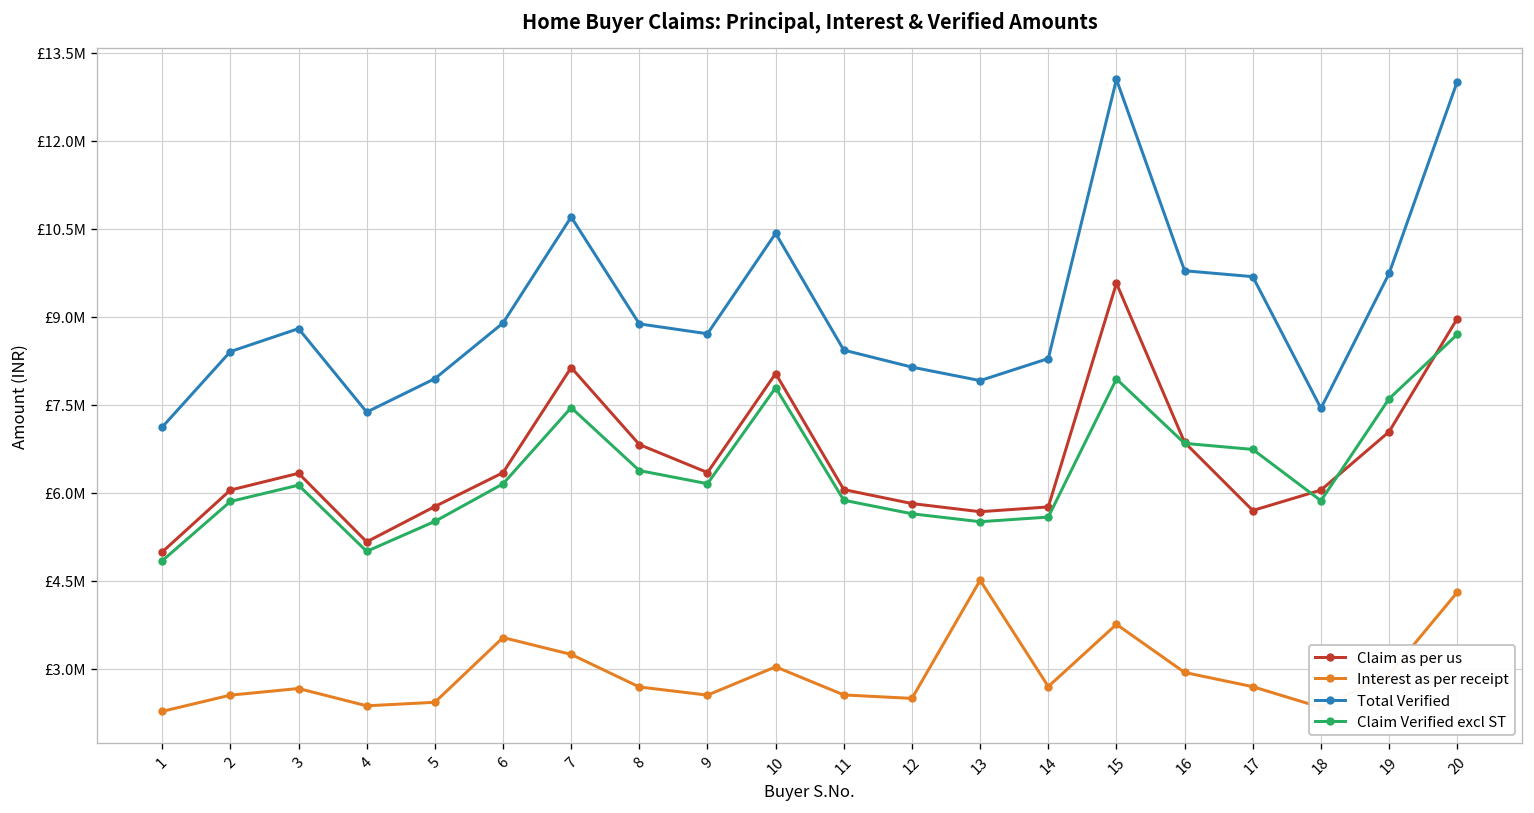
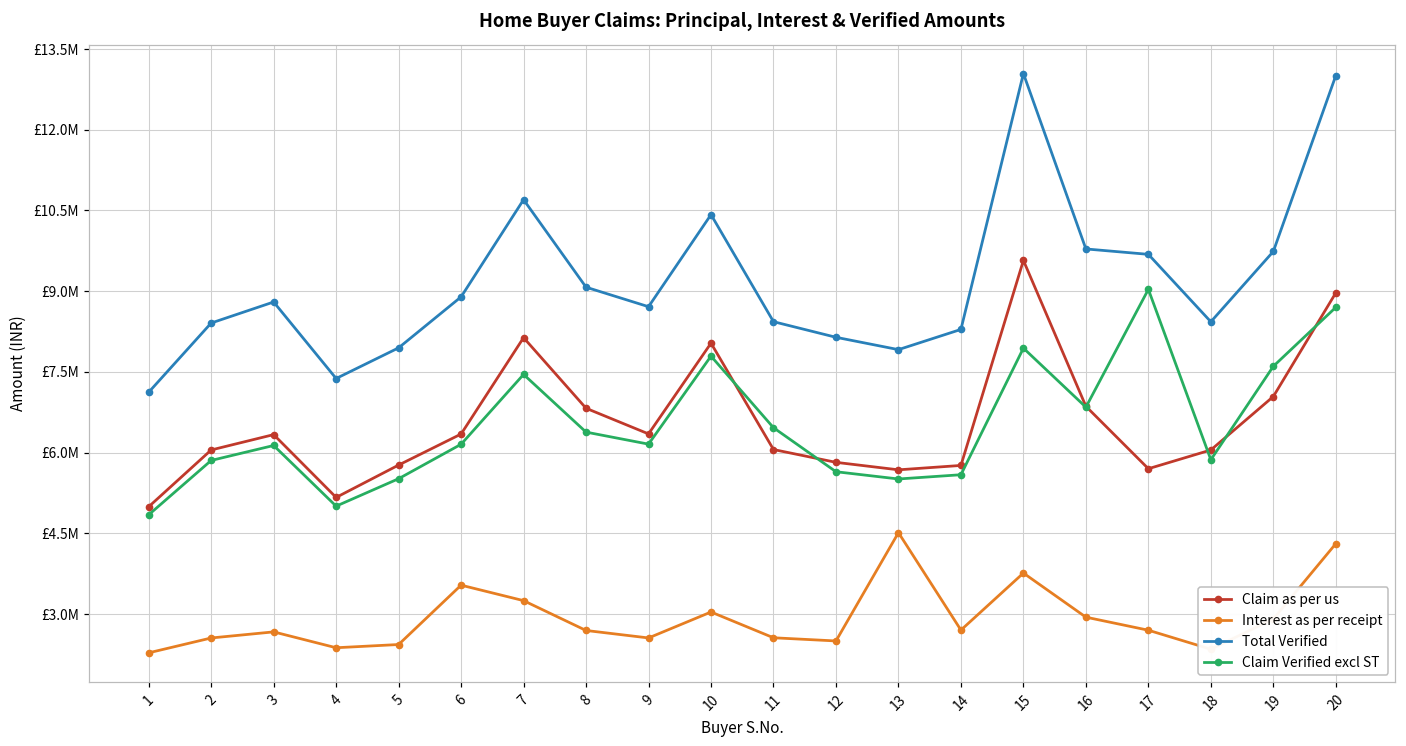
  {
    "Claim as per us": {
      "1": "£5000000",
      "2": "£6000000",
      "3": "£6300000",
      "4": "£5200000",
      "5": "£5800000",
      "6": "£6300000",
      "7": "£8100000",
      "8": "£6800000",
      "9": "£6300000",
      "10": "£8000000",
      "11": "£6100000",
      "12": "£5800000",
      "13": "£5700000",
      "14": "£5800000",
      "15": "£9600000",
      "17": "£5700000",
      "18": "£6000000",
      "19": "£7000000",
      "20": "£9000000"
    },
    "Interest as per receipt": {
      "1": "£2300000",
      "2": "£2600000",
      "3": "£2700000",
      "4": "£2400000",
      "5": "£2400000",
      "6": "£3500000",
      "7": "£3200000",
      "8": "£2700000",
      "9": "£2600000",
      "10": "£3000000",
      "11": "£2600000",
      "12": "£2500000",
      "13": "£4500000",
      "14": "£2700000",
      "15": "£3800000",
      "16": "£2900000",
      "17": "£2700000",
      "20": "£4300000"
    },
    "Total Verified": {
      "1": "£7100000",
      "2": "£8400000",
      "3": "£8800000",
      "4": "£7400000",
      "5": "£7900000",
      "6": "£8900000",
      "7": "£10700000",
-     "8": "£8900000",
+     "8": "£9100000",
      "9": "£8700000",
      "10": "£10400000",
      "11": "£8400000",
      "12": "£8100000",
      "13": "£7900000",
      "14": "£8300000",
      "15": "£13000000",
      "16": "£9800000",
      "17": "£9700000",
-     "18": "£7400000",
+     "18": "£8400000",
      "19": "£9700000",
      "20": "£13000000"
    },
    "Claim Verified excl ST": {
      "1": "£4800000",
      "2": "£5900000",
      "3": "£6100000",
      "4": "£5000000",
      "5": "£5500000",
      "6": "£6200000",
      "7": "£7500000",
      "8": "£6400000",
      "9": "£6200000",
      "10": "£7800000",
-     "11": "£5900000",
+     "11": "£6500000",
      "12": "£5600000",
      "13": "£5500000",
      "14": "£5600000",
      "15": "£7900000",
-     "17": "£6700000",
+     "17": "£9000000",
      "18": "£5900000",
      "19": "£7600000",
      "20": "£8700000"
    }
  }
